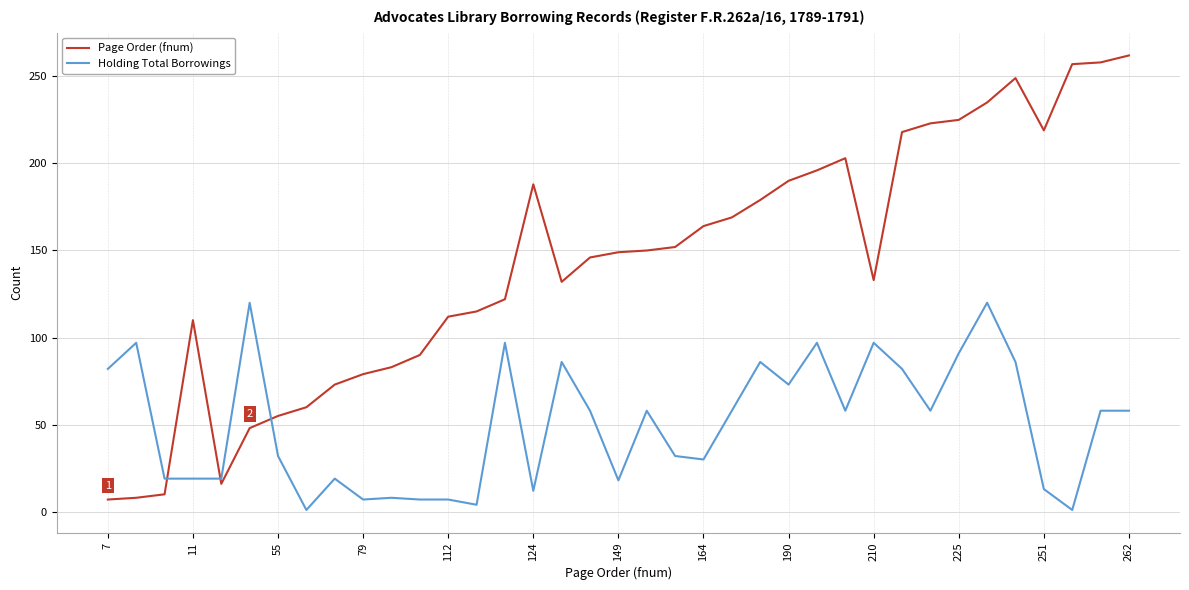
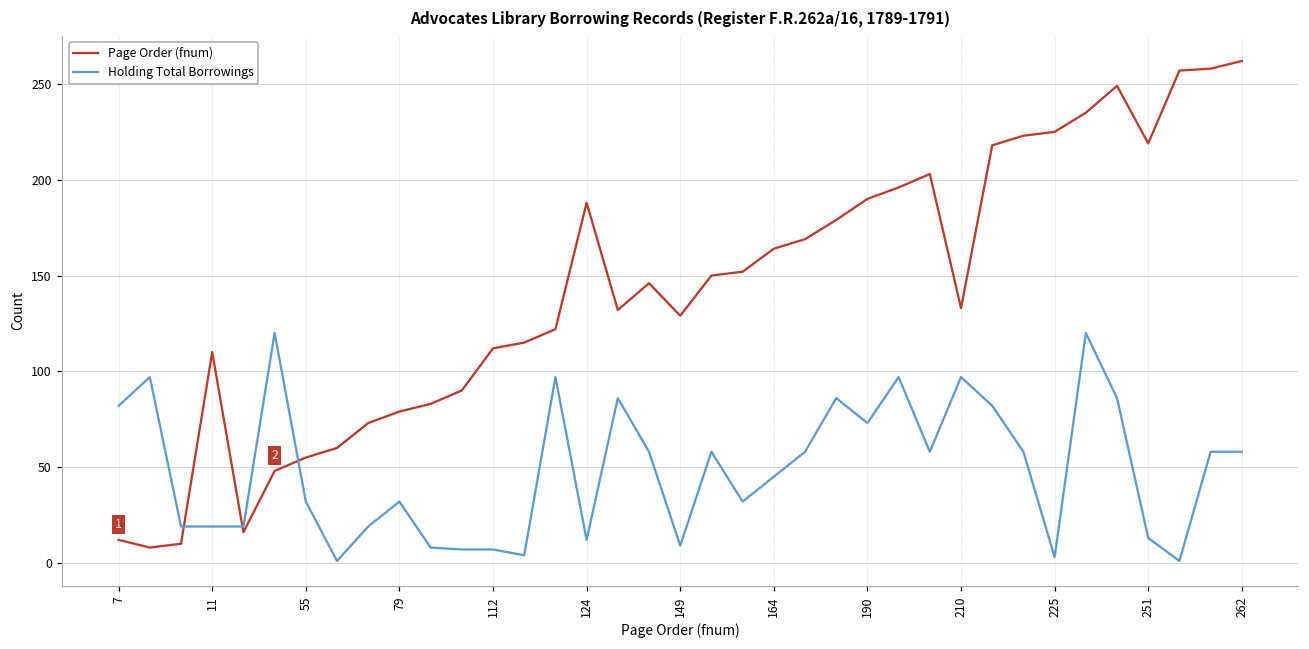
  {
    "Page Order (fnum)": {
-     "7": 7,
+     "7": 12,
      "11": 110,
      "55": 55,
      "79": 79,
      "112": 112,
      "124": 188,
-     "149": 149,
+     "149": 129,
      "164": 164,
      "190": 190,
      "210": 133,
      "225": 225,
      "251": 219,
      "262": 262
    },
    "Holding Total Borrowings": {
      "7": 82,
      "11": 19,
      "55": 32,
-     "79": 7,
+     "79": 32,
      "112": 7,
      "124": 12,
-     "149": 18,
-     "164": 30,
+     "149": 9,
+     "164": 45,
      "190": 73,
      "210": 97,
-     "225": 91,
+     "225": 3,
      "251": 13,
      "262": 58
    }
  }
